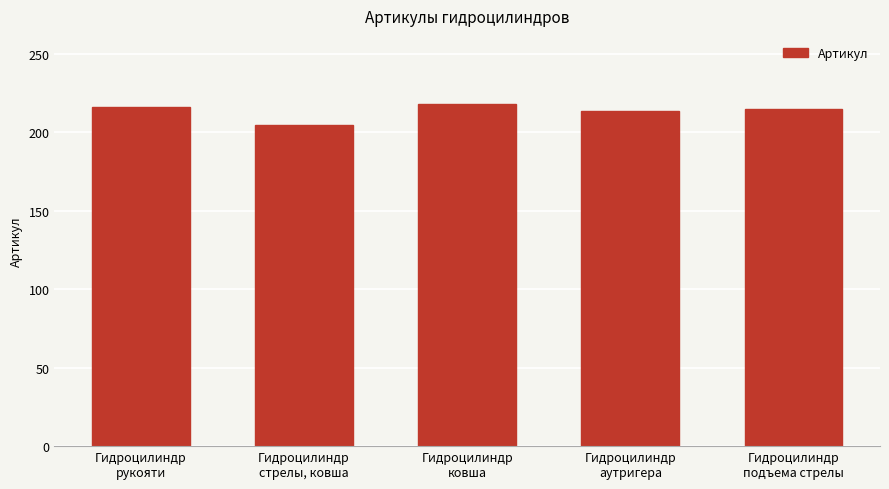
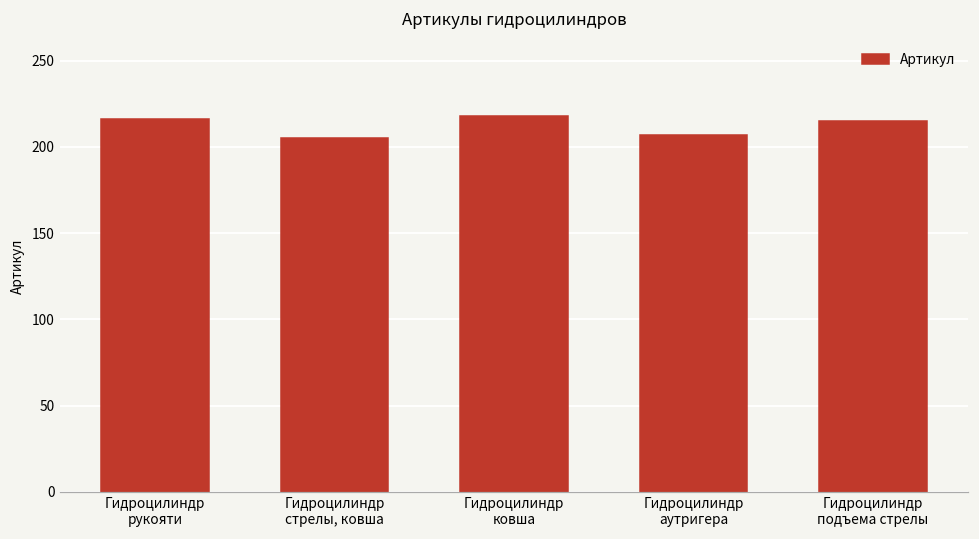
  {
    "Гидроцилиндр рукояти": 216,
    "Гидроцилиндр стрелы, ковша": 205,
    "Гидроцилиндр ковша": 218,
-   "Гидроцилиндр аутригера": 214,
+   "Гидроцилиндр аутригера": 207,
    "Гидроцилиндр подъема стрелы": 215
  }
